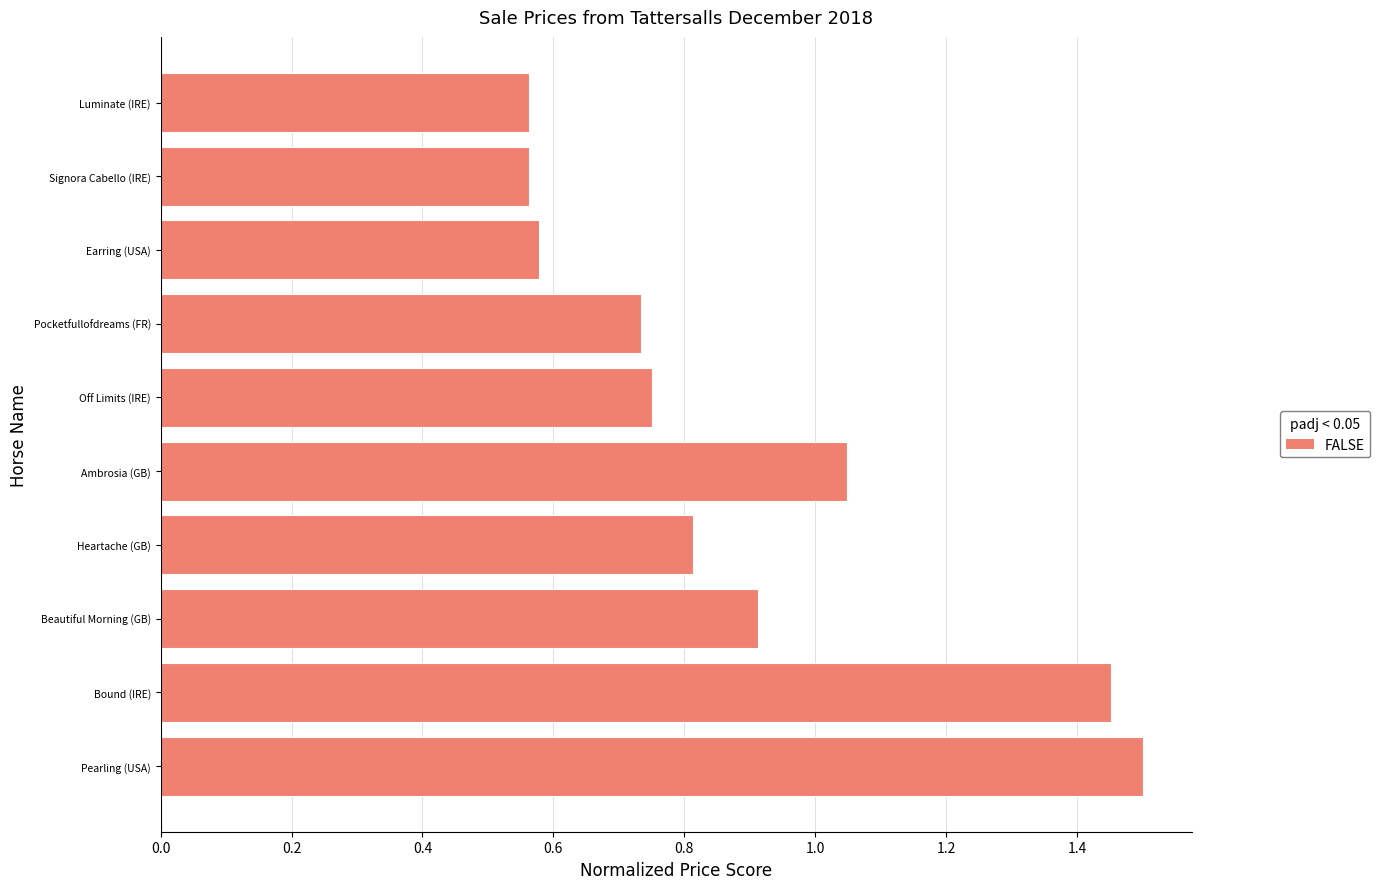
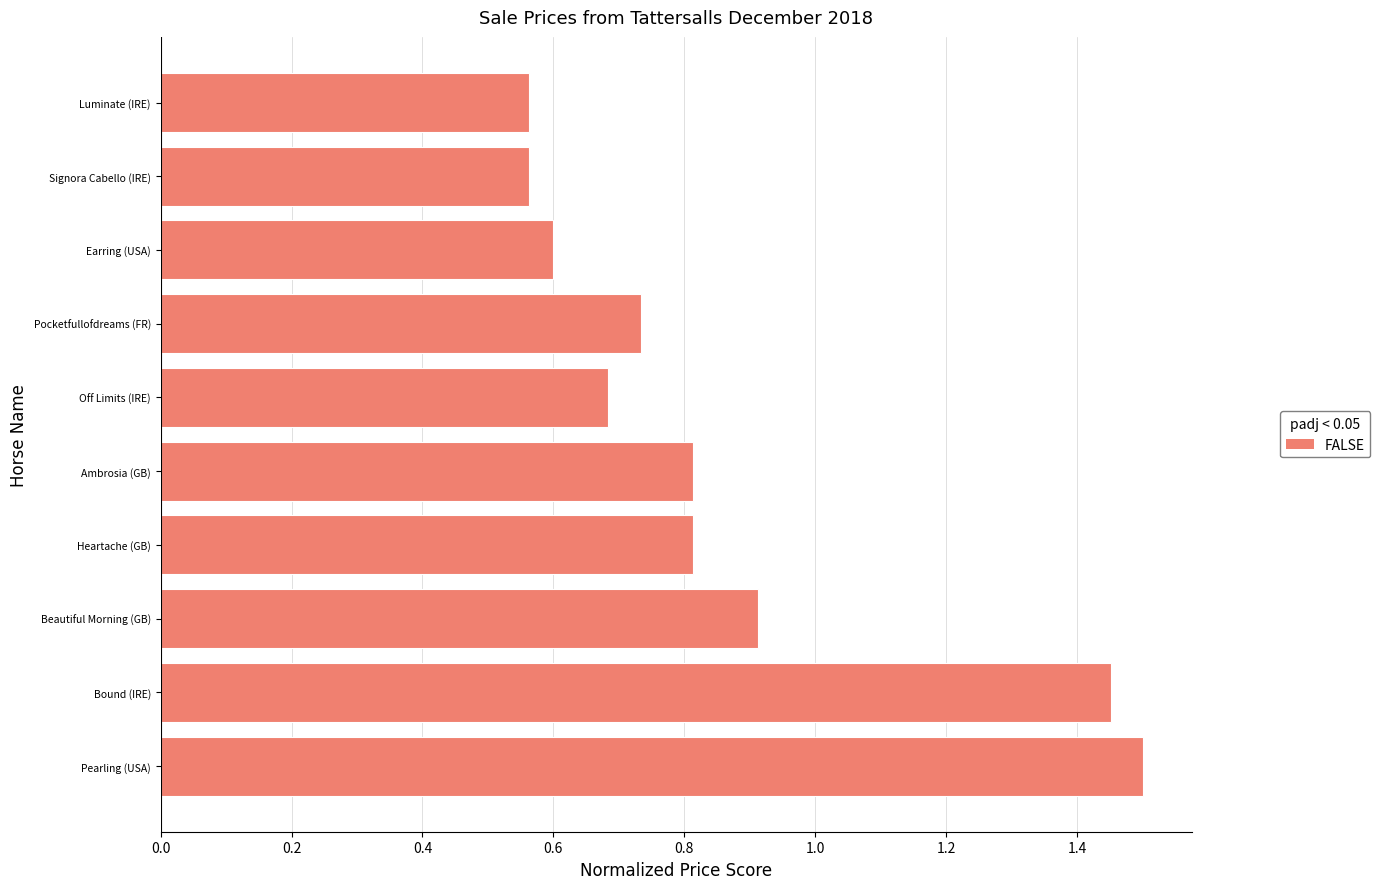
  {
    "Luminate (IRE)": 0.56,
    "Signora Cabello (IRE)": 0.56,
-   "Earring (USA)": 0.58,
+   "Earring (USA)": 0.60,
    "Pocketfullofdreams (FR)": 0.73,
-   "Off Limits (IRE)": 0.75,
-   "Ambrosia (GB)": 1.05,
+   "Off Limits (IRE)": 0.68,
+   "Ambrosia (GB)": 0.81,
    "Heartache (GB)": 0.81,
    "Beautiful Morning (GB)": 0.91,
    "Bound (IRE)": 1.45,
    "Pearling (USA)": 1.50
  }
